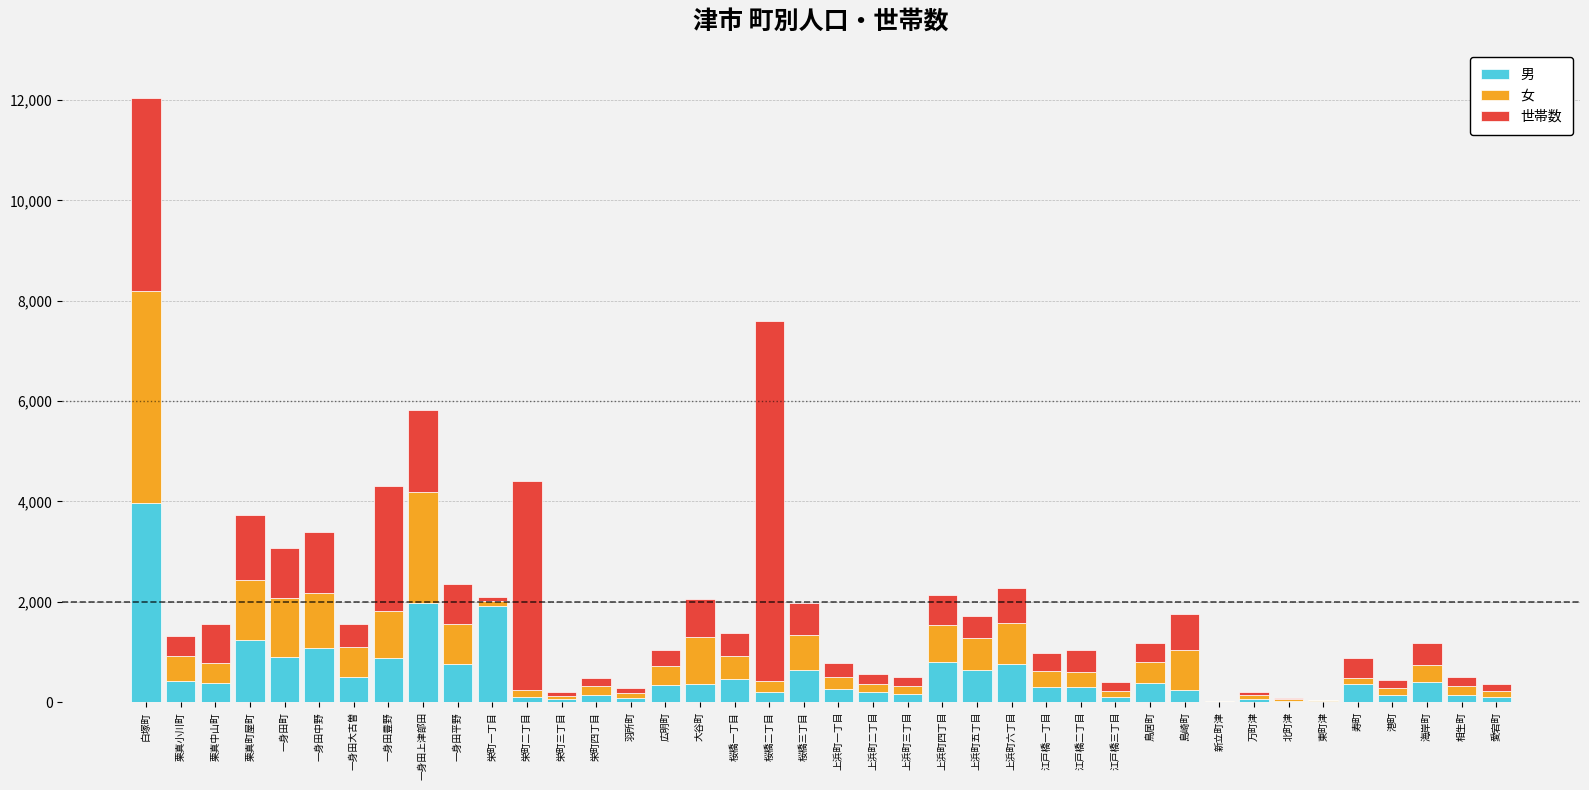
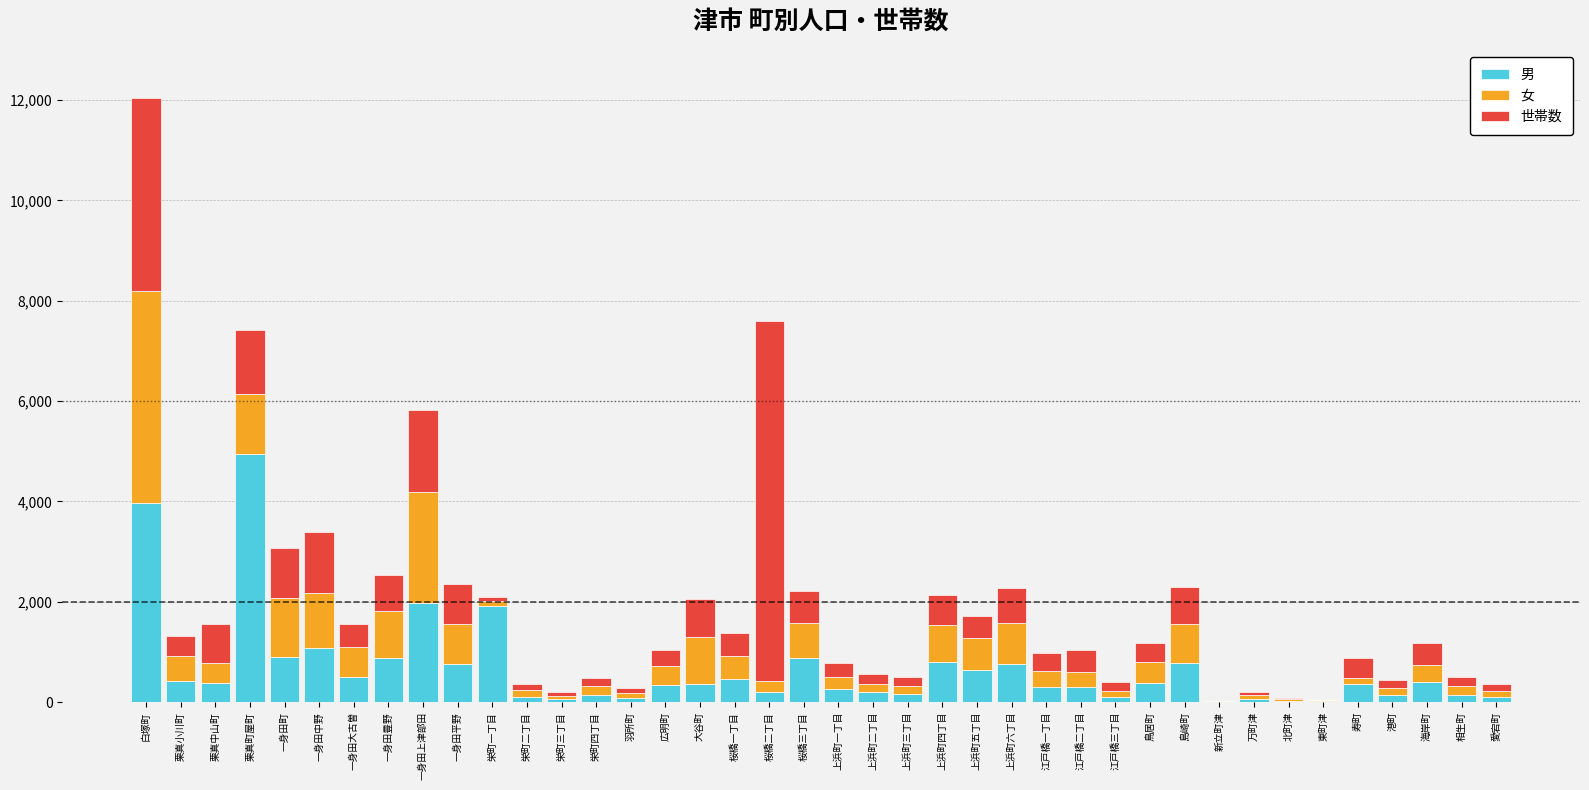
  {
    "男": {
      "白塚町": "4,000",
      "栗真小川町": "400",
      "栗真中山町": "400",
-     "栗真町屋町": "1,200",
+     "栗真町屋町": "4,900",
      "一身田町": "900",
      "一身田中野": "1,100",
      "一身田大古曽": "500",
      "一身田豊野": "900",
      "一身田上津部田": "2,000",
      "一身田平野": "800",
      "栄町一丁目": "1,900",
      "栄町二丁目": "100",
      "栄町三丁目": "100",
      "栄町四丁目": "100",
      "羽所町": "100",
      "広明町": "300",
      "大谷町": "400",
      "桜橋一丁目": "500",
      "桜橋二丁目": "200",
-     "桜橋三丁目": "600",
+     "桜橋三丁目": "900",
      "上浜町一丁目": "300",
      "上浜町二丁目": "200",
      "上浜町三丁目": "200",
      "上浜町四丁目": "800",
      "上浜町五丁目": "600",
      "上浜町六丁目": "800",
      "江戸橋一丁目": "300",
      "江戸橋二丁目": "300",
      "江戸橋三丁目": "100",
      "鳥居町": "400",
-     "島崎町": "200",
+     "島崎町": "800",
      "万町津": "100",
      "寿町": "400",
      "港町": "100",
      "海岸町": "400",
      "相生町": "100",
      "愛宕町": "100"
    },
    "女": {
      "白塚町": "4,200",
      "栗真小川町": "500",
      "栗真中山町": "400",
      "栗真町屋町": "1,200",
      "一身田町": "1,200",
      "一身田中野": "1,100",
      "一身田大古曽": "600",
      "一身田豊野": "900",
      "一身田上津部田": "2,200",
      "一身田平野": "800",
      "栄町一丁目": "100",
      "栄町二丁目": "100",
      "栄町三丁目": "100",
      "栄町四丁目": "200",
      "羽所町": "100",
      "広明町": "400",
      "大谷町": "900",
      "桜橋一丁目": "500",
      "桜橋二丁目": "200",
      "桜橋三丁目": "700",
      "上浜町一丁目": "300",
      "上浜町二丁目": "200",
      "上浜町三丁目": "200",
      "上浜町四丁目": "800",
      "上浜町五丁目": "600",
      "上浜町六丁目": "800",
      "江戸橋一丁目": "300",
      "江戸橋二丁目": "300",
      "江戸橋三丁目": "100",
      "鳥居町": "400",
      "島崎町": "800",
      "万町津": "100",
      "寿町": "100",
      "港町": "100",
      "海岸町": "300",
      "相生町": "200",
      "愛宕町": "100"
    },
    "世帯数": {
      "白塚町": "3,800",
      "栗真小川町": "400",
      "栗真中山町": "800",
      "栗真町屋町": "1,300",
      "一身田町": "1,000",
      "一身田中野": "1,200",
      "一身田大古曽": "500",
-     "一身田豊野": "2,500",
+     "一身田豊野": "700",
      "一身田上津部田": "1,600",
      "一身田平野": "800",
      "栄町一丁目": "100",
-     "栄町二丁目": "4,200",
+     "栄町二丁目": "100",
      "栄町三丁目": "100",
      "栄町四丁目": "200",
      "羽所町": "100",
      "広明町": "300",
      "大谷町": "800",
      "桜橋一丁目": "500",
      "桜橋二丁目": "7,200",
      "桜橋三丁目": "600",
      "上浜町一丁目": "300",
      "上浜町二丁目": "200",
      "上浜町三丁目": "200",
      "上浜町四丁目": "600",
      "上浜町五丁目": "400",
      "上浜町六丁目": "700",
      "江戸橋一丁目": "400",
      "江戸橋二丁目": "400",
      "江戸橋三丁目": "200",
      "鳥居町": "400",
      "島崎町": "700",
      "万町津": "100",
      "寿町": "400",
      "港町": "200",
      "海岸町": "400",
      "相生町": "200",
      "愛宕町": "100"
    }
  }
